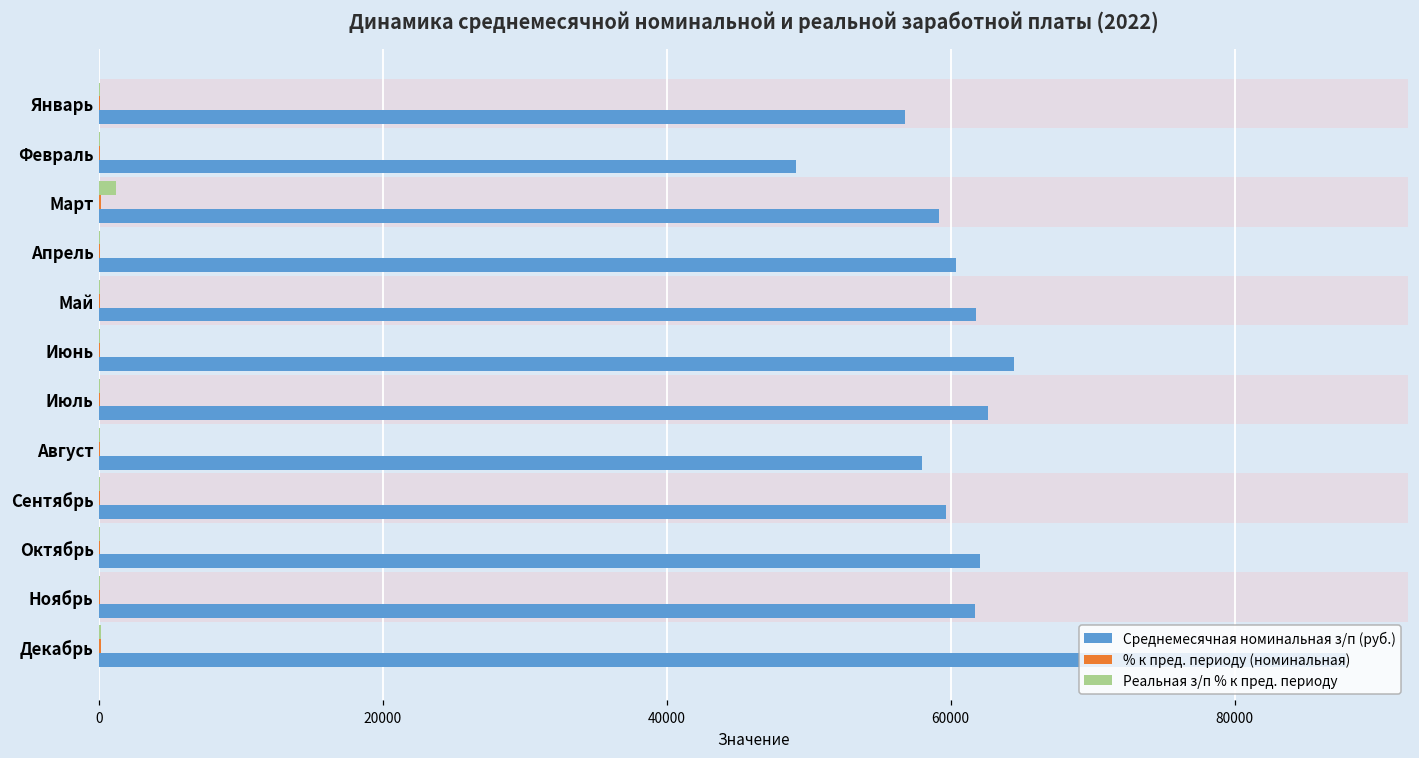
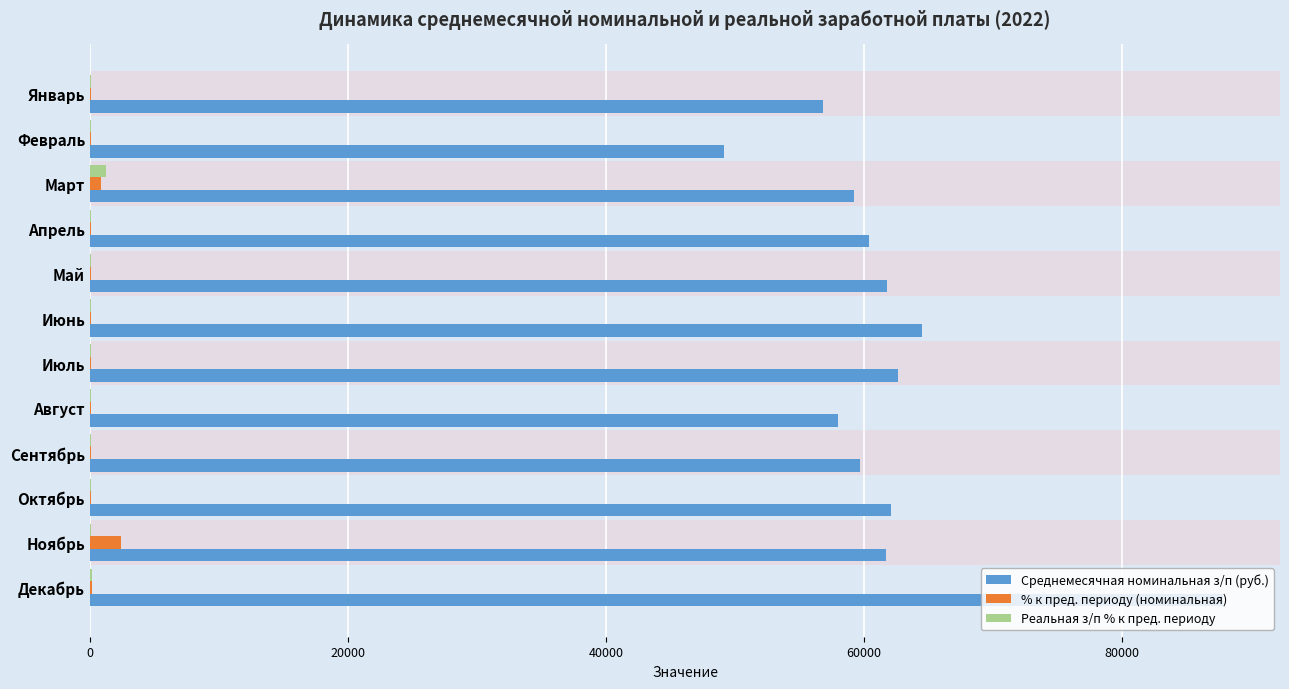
  {
    "Среднемесячная номинальная з/п (руб.)": {
      "Январь": 56800,
      "Февраль": 49100,
      "Март": 59200,
      "Апрель": 60400,
      "Май": 61800,
      "Июнь": 64500,
      "Июль": 62700,
      "Август": 58000,
      "Сентябрь": 59700,
      "Октябрь": 62100,
      "Ноябрь": 61700
    },
    "% к пред. периоду (номинальная)": {
-     "Март": 100,
-     "Ноябрь": 100
+     "Март": 800,
+     "Ноябрь": 2400
    },
    "Реальная з/п % к пред. периоду": {
      "Март": 1200
    }
  }
